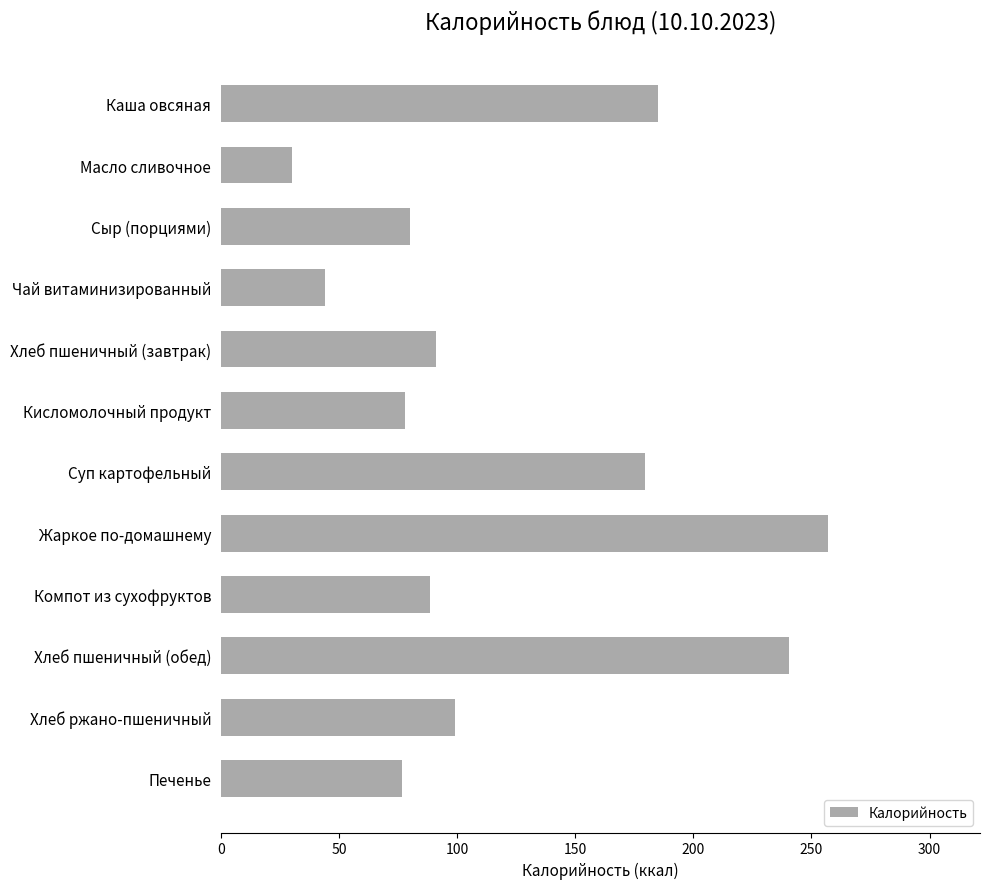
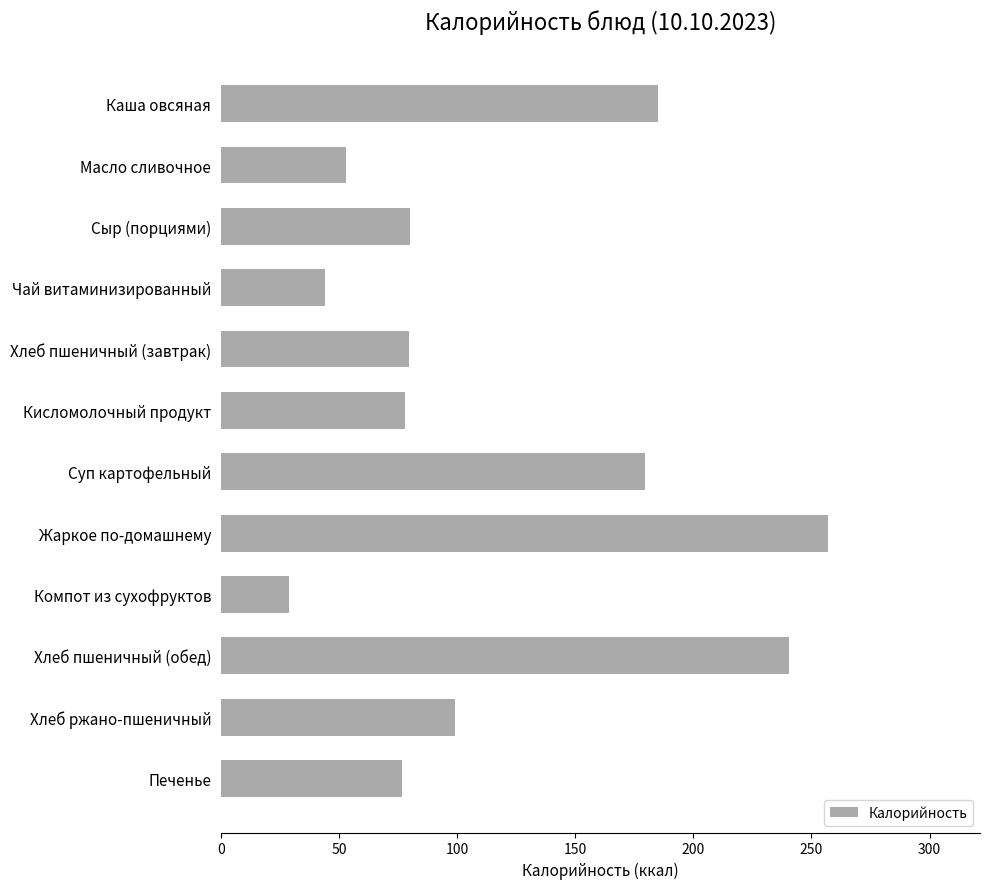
  {
    "Каша овсяная": 185,
-   "Масло сливочное": 30,
+   "Масло сливочное": 53,
    "Сыр (порциями)": 80,
    "Чай витаминизированный": 44,
-   "Хлеб пшеничный (завтрак)": 91,
+   "Хлеб пшеничный (завтрак)": 80,
    "Кисломолочный продукт": 78,
    "Суп картофельный": 180,
    "Жаркое по-домашнему": 257,
-   "Компот из сухофруктов": 89,
+   "Компот из сухофруктов": 29,
    "Хлеб пшеничный (обед)": 240,
    "Хлеб ржано-пшеничный": 99,
    "Печенье": 77
  }
